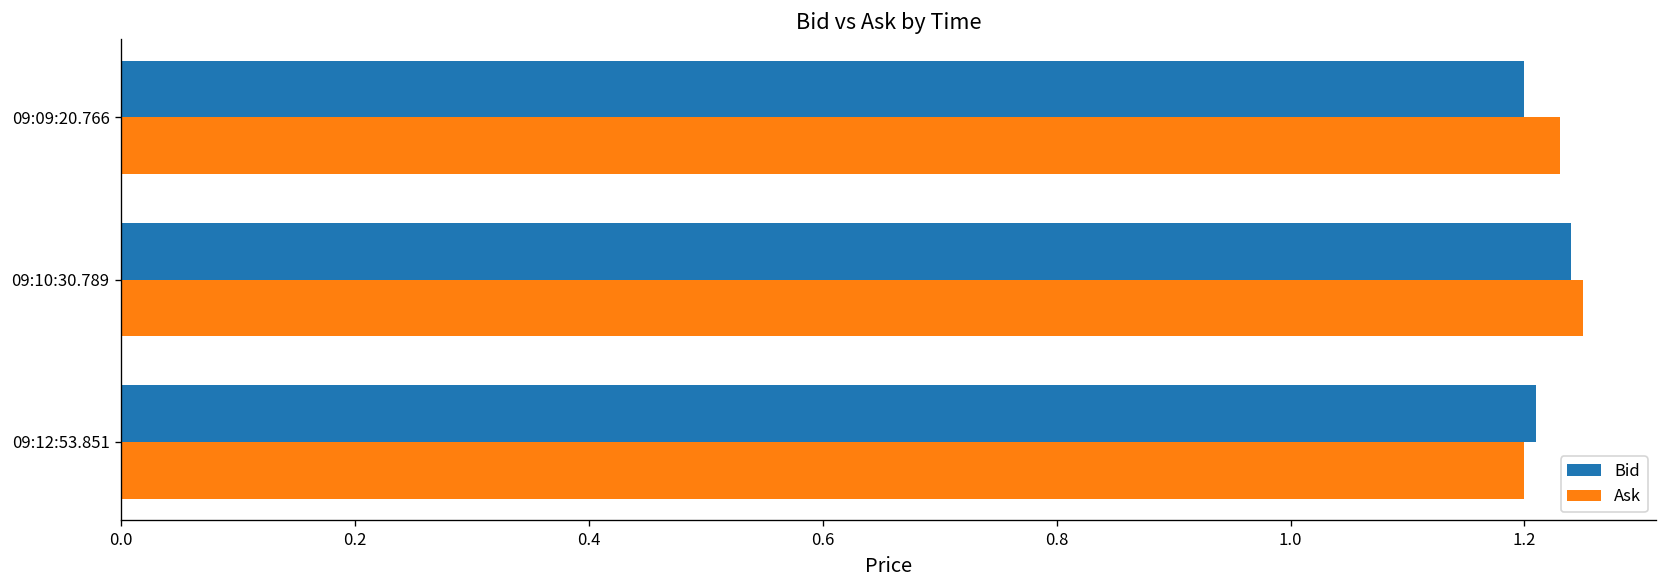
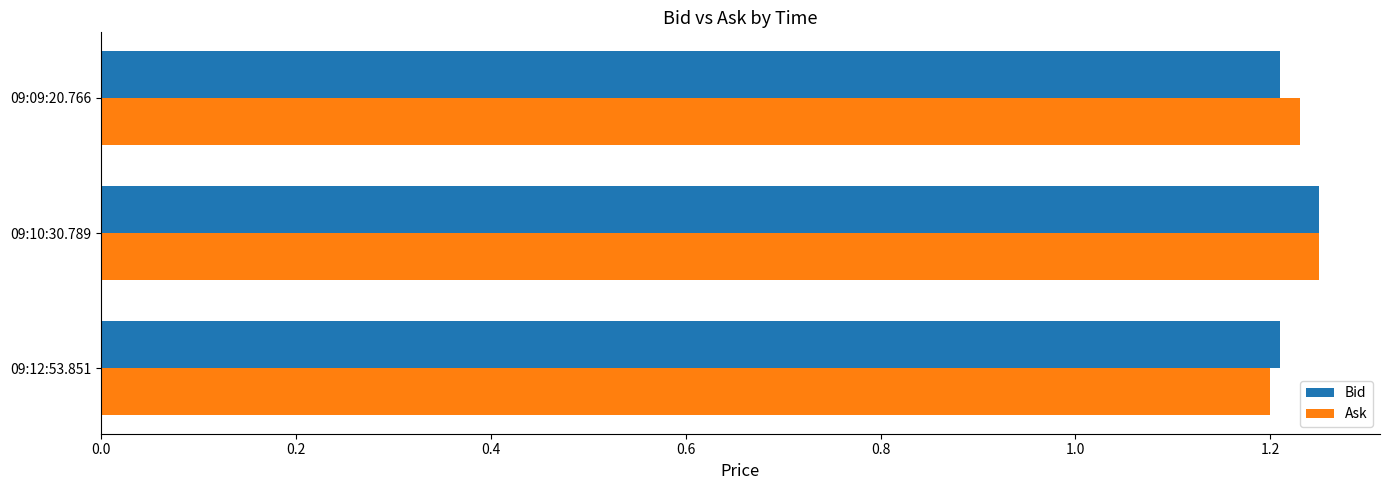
  {
    "Bid": {
-     "09:09:20.766": 1.20,
-     "09:10:30.789": 1.24,
+     "09:09:20.766": 1.21,
+     "09:10:30.789": 1.25,
      "09:12:53.851": 1.21
    },
    "Ask": {
      "09:09:20.766": 1.23,
      "09:10:30.789": 1.25,
      "09:12:53.851": 1.20
    }
  }
